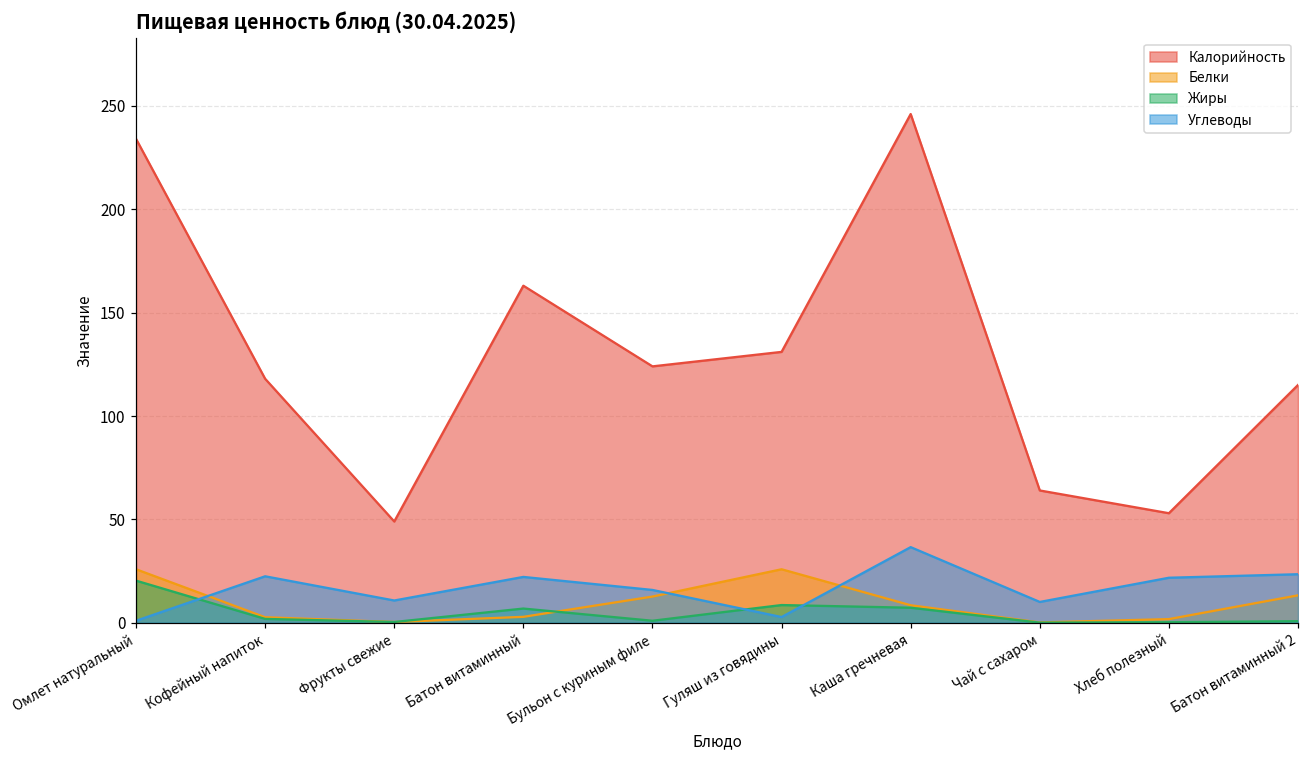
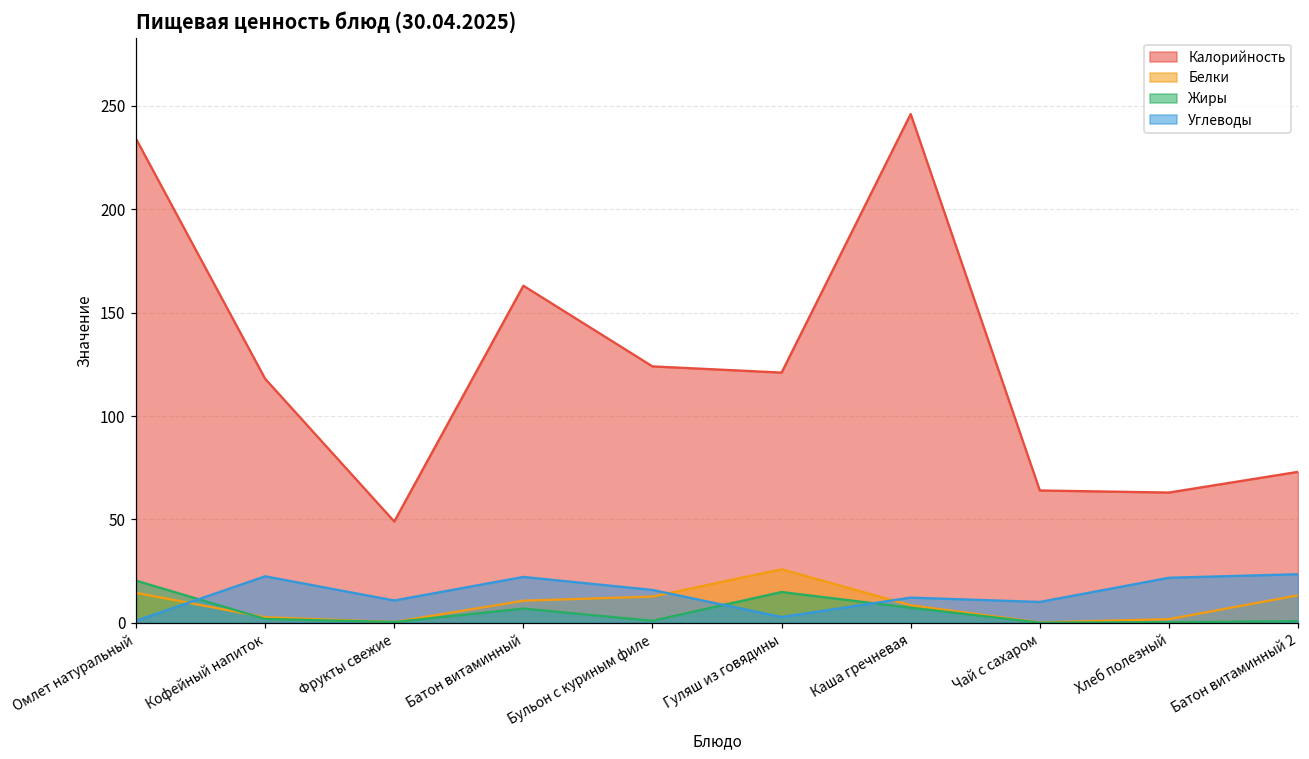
  {
    "Калорийность": {
      "Омлет натуральный": 234,
      "Кофейный напиток": 118,
      "Фрукты свежие": 49,
      "Батон витаминный": 163,
      "Бульон с куриным филе": 124,
-     "Гуляш из говядины": 131,
+     "Гуляш из говядины": 121,
      "Каша гречневая": 246,
      "Чай с сахаром": 64,
-     "Хлеб полезный": 53,
-     "Батон витаминный 2": 115
+     "Хлеб полезный": 63,
+     "Батон витаминный 2": 73
    },
    "Белки": {
-     "Омлет натуральный": 26,
-     "Батон витаминный": 3,
+     "Омлет натуральный": 15,
+     "Батон витаминный": 11,
      "Бульон с куриным филе": 13,
      "Гуляш из говядины": 26,
      "Хлеб полезный": 2,
      "Батон витаминный 2": 13
    },
    "Жиры": {
      "Омлет натуральный": 20,
      "Батон витаминный": 7,
      "Бульон с куриным филе": 1,
-     "Гуляш из говядины": 9,
+     "Гуляш из говядины": 15,
      "Хлеб полезный": 0,
      "Батон витаминный 2": 1
    },
    "Углеводы": {
      "Омлет натуральный": 1,
      "Кофейный напиток": 23,
      "Фрукты свежие": 11,
      "Батон витаминный": 22,
      "Бульон с куриным филе": 16,
      "Гуляш из говядины": 3,
-     "Каша гречневая": 37,
+     "Каша гречневая": 12,
      "Чай с сахаром": 10,
      "Хлеб полезный": 22,
      "Батон витаминный 2": 24
    }
  }
